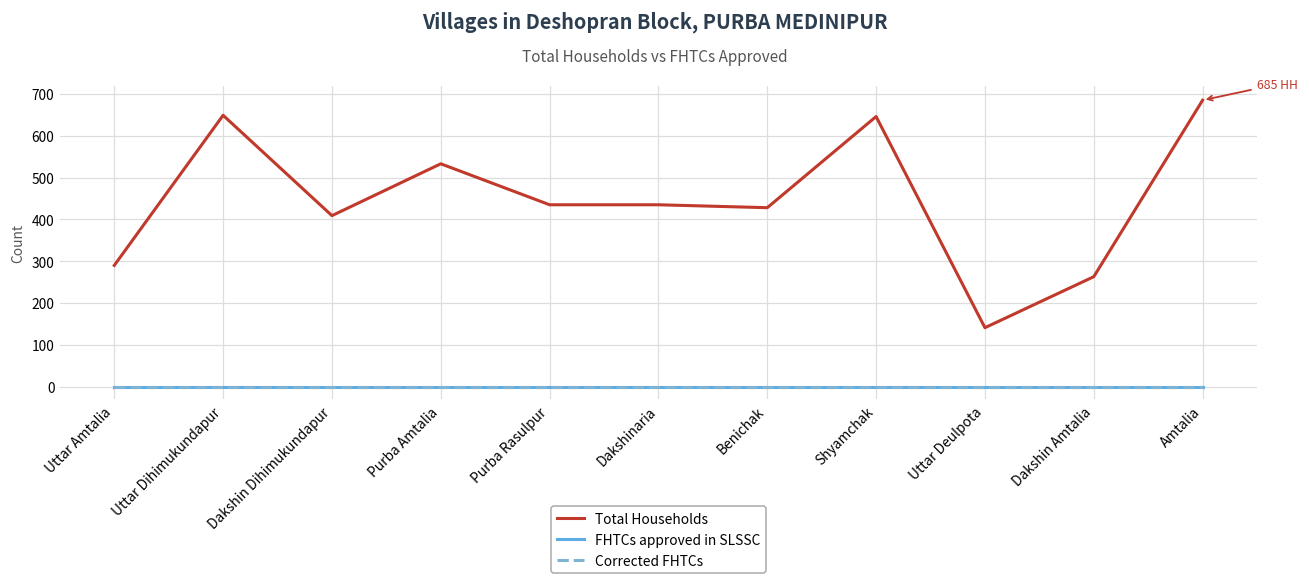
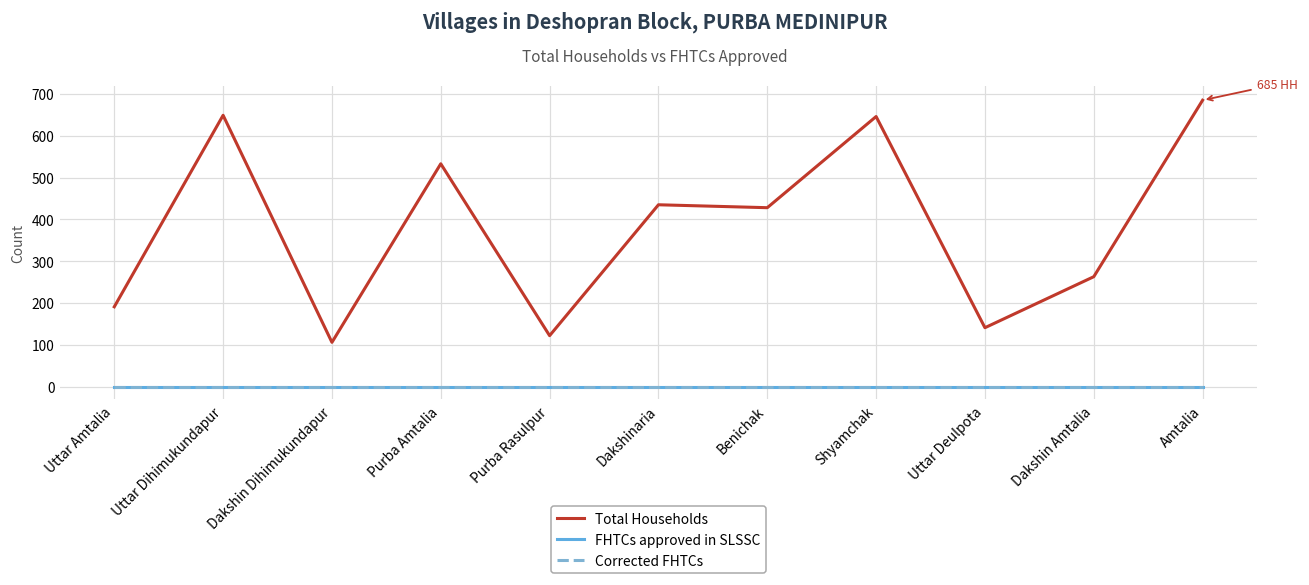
  {
    "Total Households": {
-     "Uttar Amtalia": 290,
+     "Uttar Amtalia": 190,
      "Uttar Dihimukundapur": 650,
-     "Dakshin Dihimukundapur": 410,
+     "Dakshin Dihimukundapur": 110,
      "Purba Amtalia": 530,
-     "Purba Rasulpur": 440,
+     "Purba Rasulpur": 120,
      "Dakshinaria": 440,
      "Benichak": 430,
      "Shyamchak": 650,
      "Uttar Deulpota": 140,
      "Dakshin Amtalia": 260
    },
    "Corrected FHTCs": {
      "Uttar Amtalia": 0,
      "Uttar Dihimukundapur": 0,
      "Dakshin Dihimukundapur": 0,
      "Purba Amtalia": 0,
      "Purba Rasulpur": 0,
      "Dakshinaria": 0,
      "Benichak": 0,
      "Shyamchak": 0,
      "Uttar Deulpota": 0,
      "Dakshin Amtalia": 0,
      "Amtalia": 0
    }
  }
